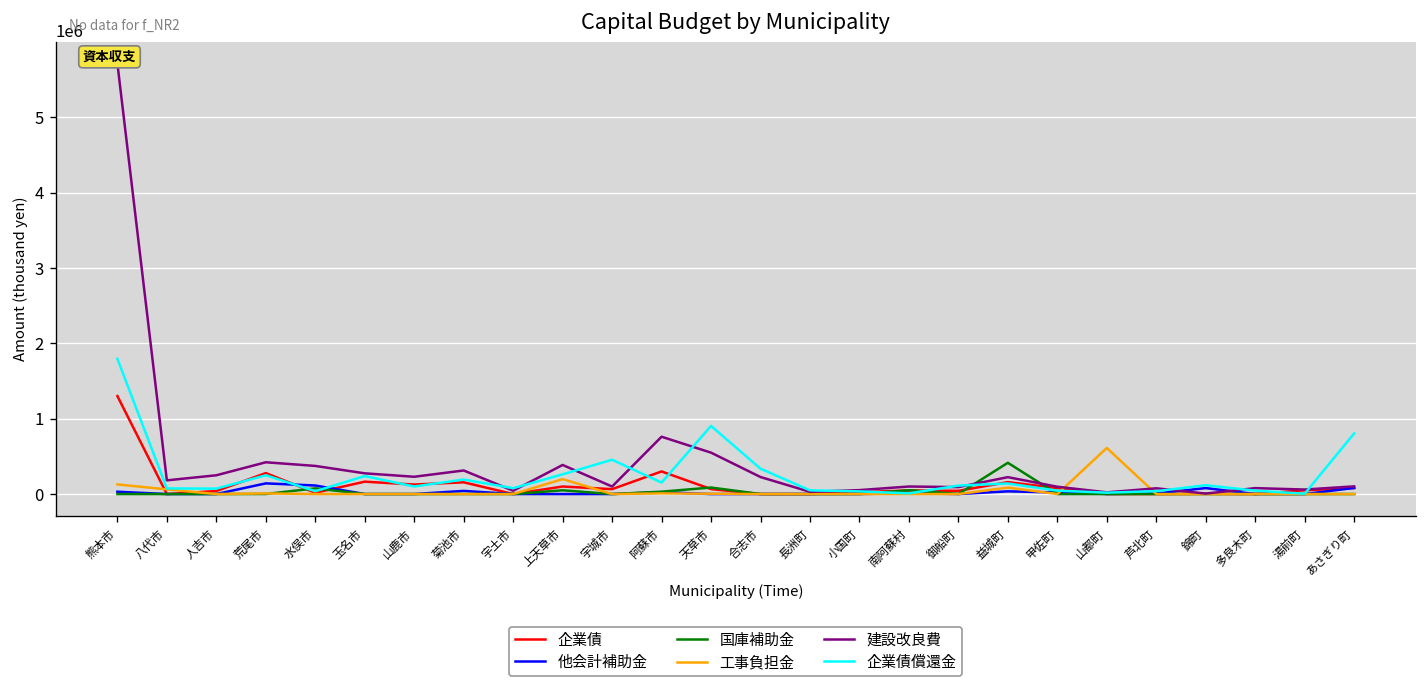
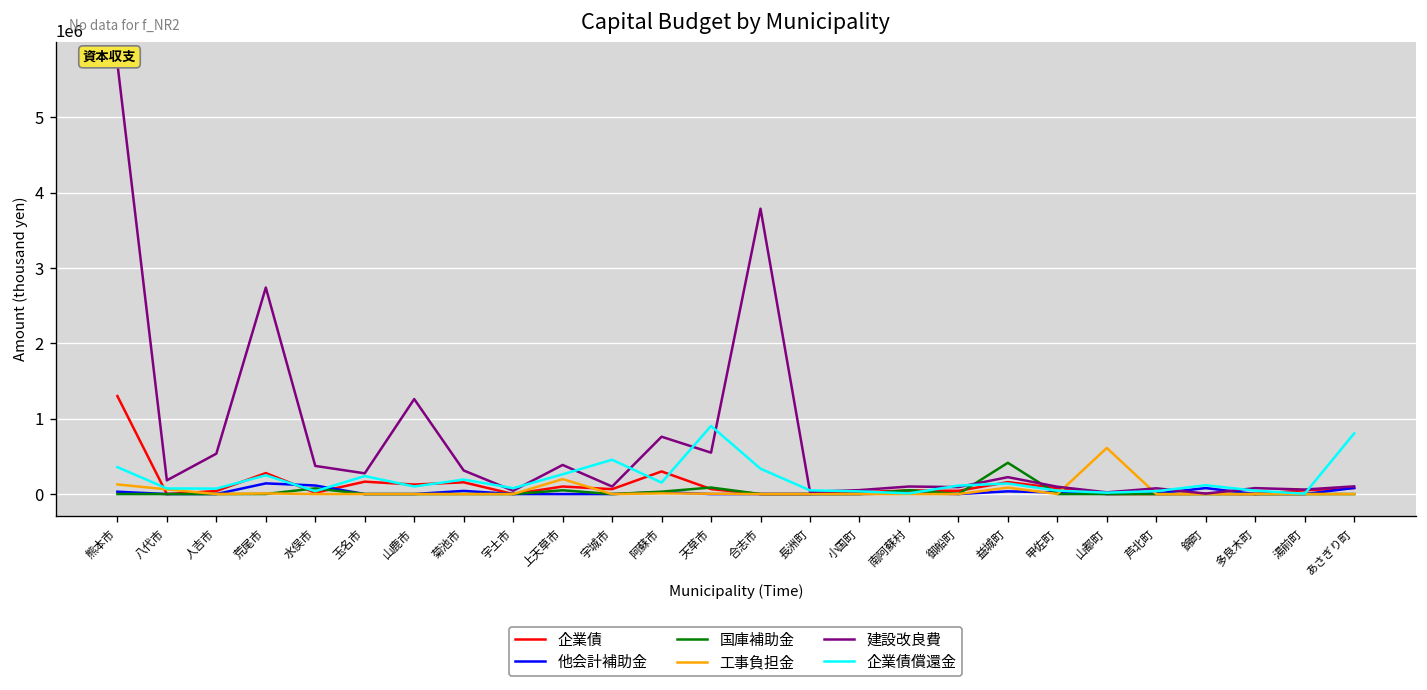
  {
    "企業債": {
      "熊本市": 1300000,
      "玉名市": 200000,
      "上天草市": 100000,
      "阿蘇市": 300000,
      "御船町": 0
    },
    "他会計補助金": {
      "荒尾市": 100000,
      "菊池市": 0,
      "上天草市": 0,
      "益城町": 0
    },
    "国庫補助金": {
      "上天草市": 0,
      "益城町": 400000
    },
    "工事負担金": {
      "熊本市": 100000,
      "上天草市": 200000,
      "益城町": 100000,
      "山都町": 600000
    },
    "建設改良費": {
      "八代市": 200000,
-     "人吉市": 200000,
-     "荒尾市": 400000,
+     "人吉市": 500000,
+     "荒尾市": 2700000,
      "水俣市": 400000,
-     "山鹿市": 200000,
+     "山鹿市": 1300000,
      "菊池市": 300000,
      "上天草市": 400000,
      "阿蘇市": 800000,
      "天草市": 500000,
-     "合志市": 200000,
+     "合志市": 3800000,
      "南阿蘇村": 100000,
      "益城町": 200000
    },
    "企業債償還金": {
-     "熊本市": 1800000,
+     "熊本市": 400000,
      "上天草市": 300000,
      "宇城市": 500000,
      "阿蘇市": 200000,
      "天草市": 900000,
      "合志市": 300000,
      "あさぎり町": 800000
    }
  }
